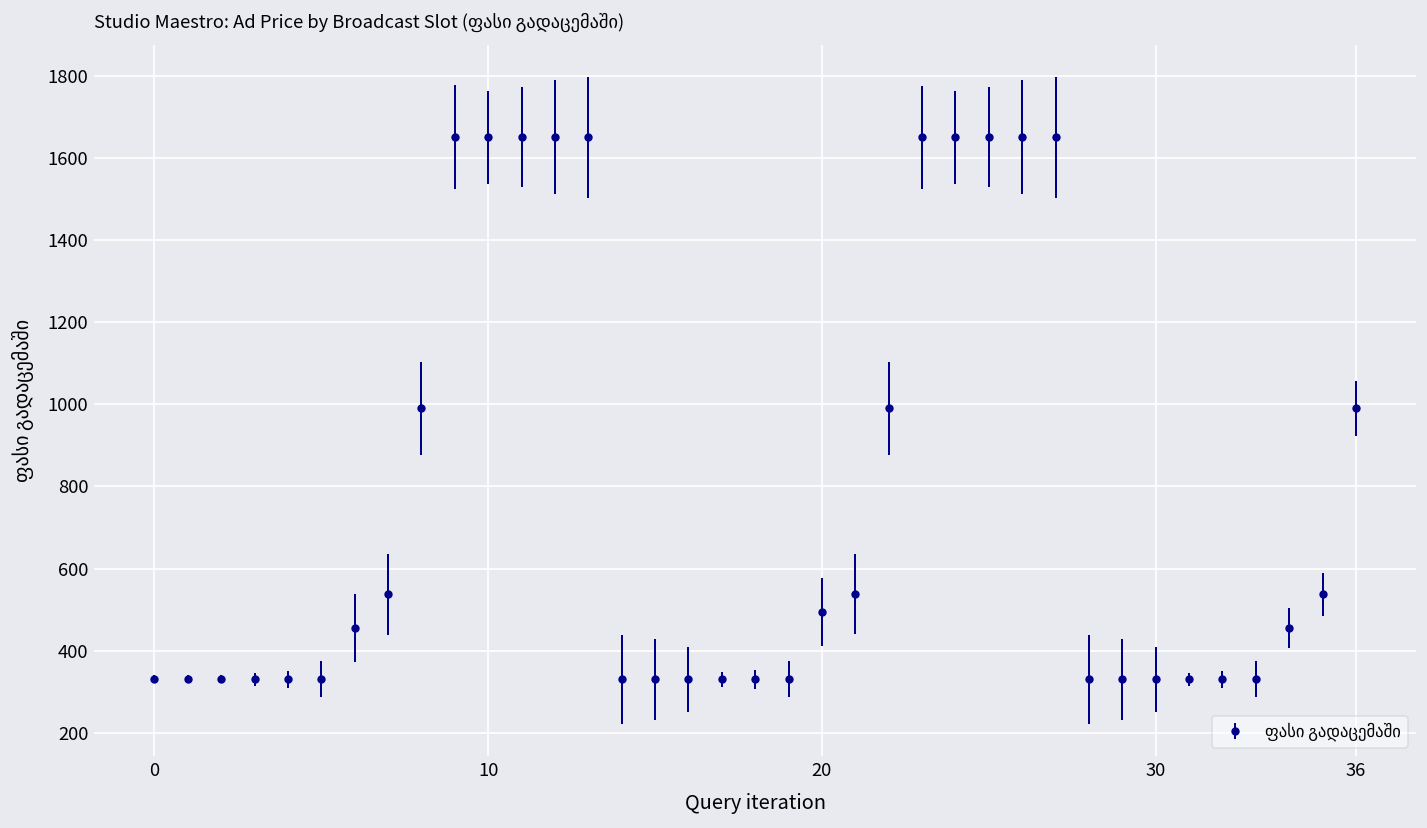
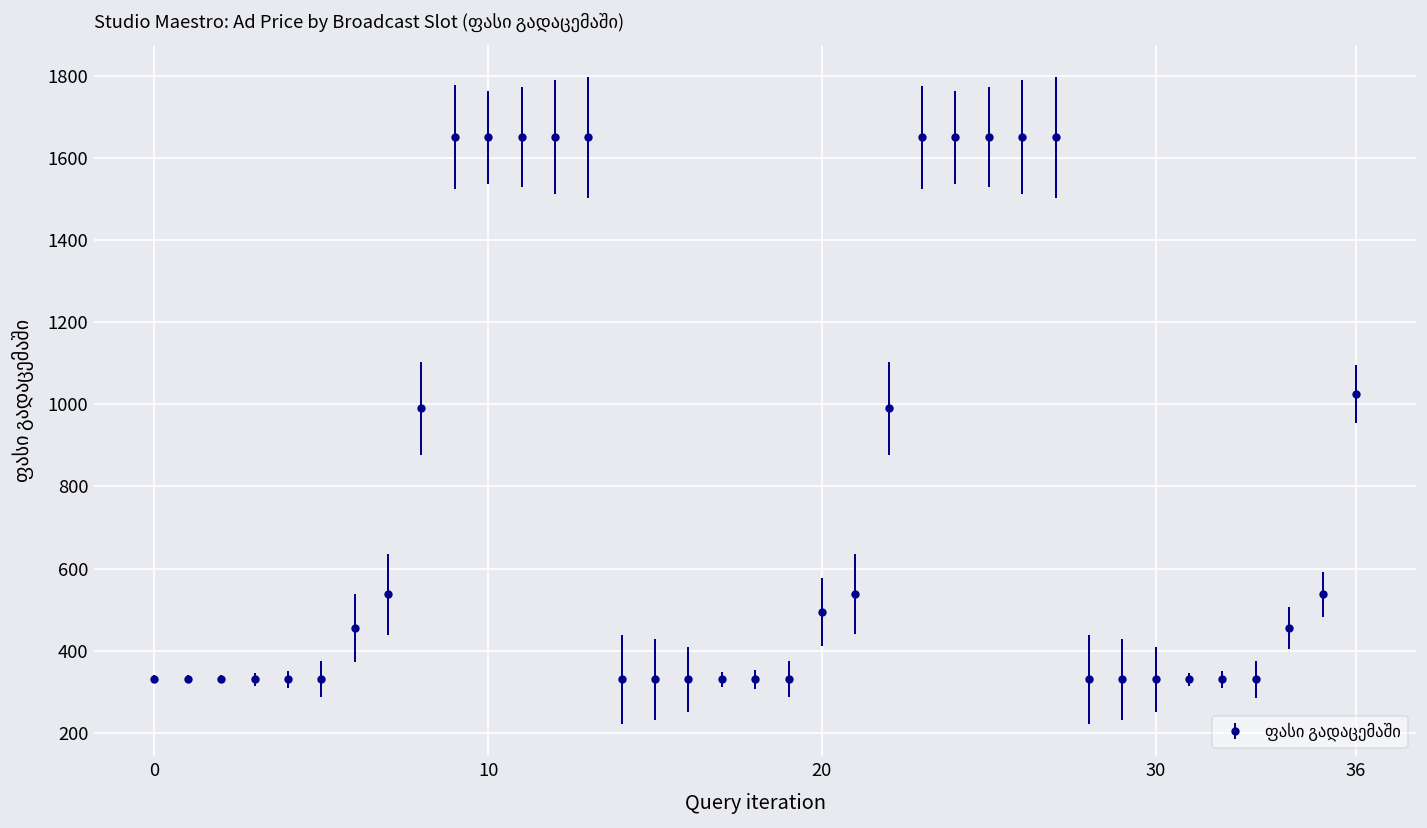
  {
    "0": 330,
    "10": 1650,
    "20": 490,
    "30": 330,
-   "36": 990
+   "36": 1030
  }
